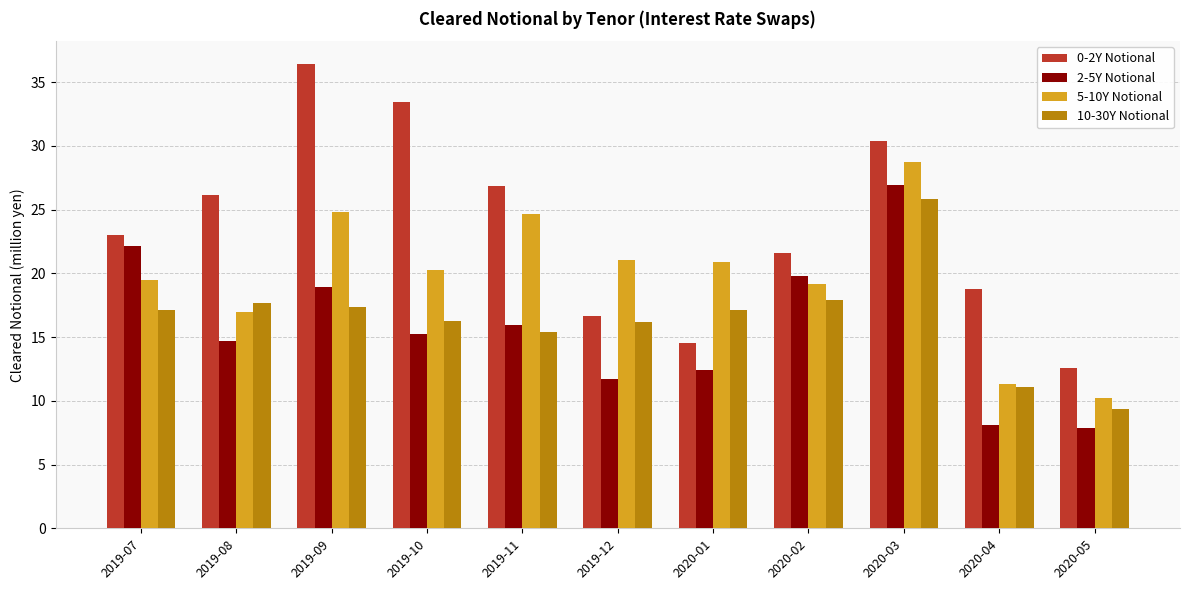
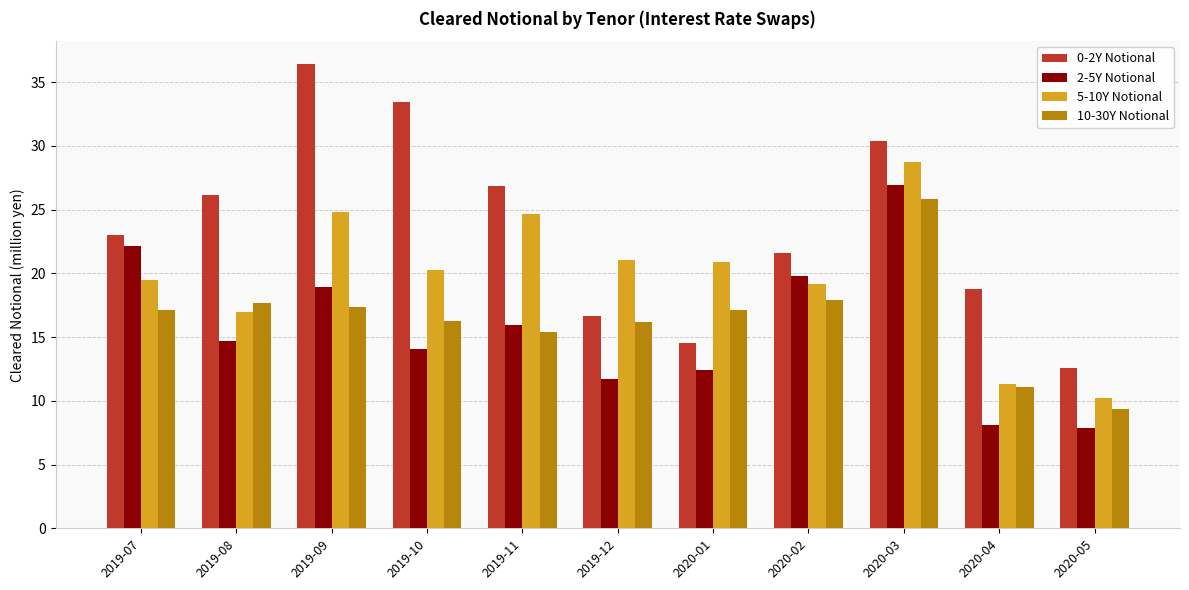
  {
    "0-2Y Notional": {
      "2019-07": 23.0,
      "2019-08": 26.2,
      "2019-09": 36.4,
      "2019-10": 33.4,
      "2019-11": 26.8,
      "2019-12": 16.6,
      "2020-01": 14.5,
      "2020-02": 21.6,
      "2020-03": 30.4,
      "2020-04": 18.8,
      "2020-05": 12.6
    },
    "2-5Y Notional": {
      "2019-07": 22.2,
      "2019-08": 14.7,
      "2019-09": 18.9,
-     "2019-10": 15.3,
+     "2019-10": 14.1,
      "2019-11": 15.9,
      "2019-12": 11.7,
      "2020-01": 12.5,
      "2020-02": 19.8,
      "2020-03": 26.9,
      "2020-04": 8.1,
      "2020-05": 7.8
    }
  }
